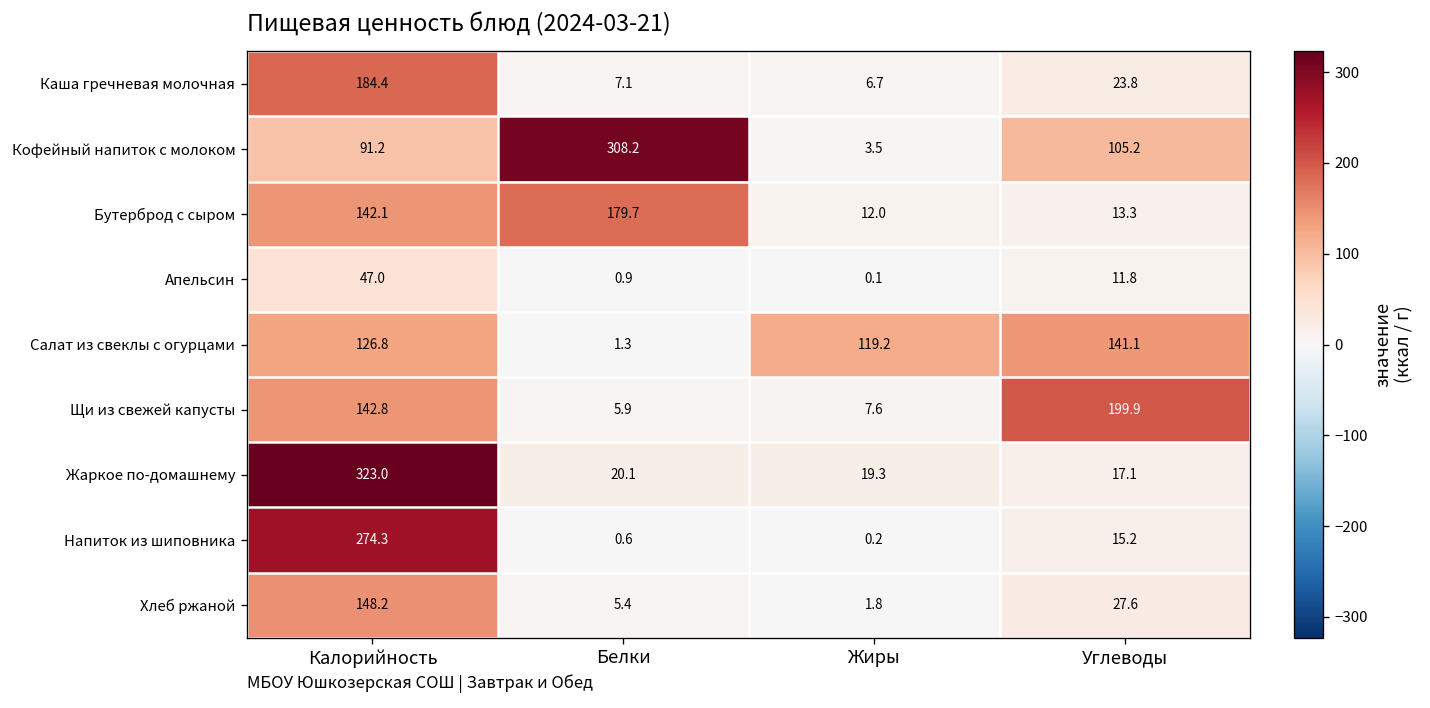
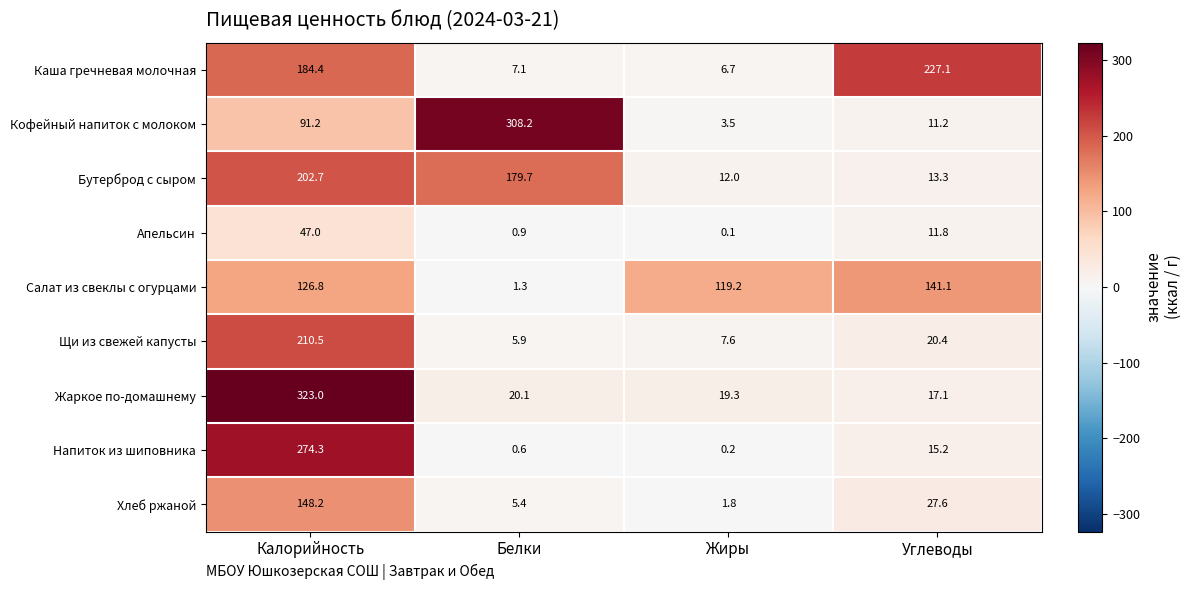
  {
    "Каша гречневая молочная": {
      "Калорийность": 184.4,
      "Белки": 7.1,
      "Жиры": 6.7,
-     "Углеводы": 23.8
+     "Углеводы": 227.1
    },
    "Кофейный напиток с молоком": {
      "Калорийность": 91.2,
      "Белки": 308.2,
      "Жиры": 3.5,
-     "Углеводы": 105.2
+     "Углеводы": 11.2
    },
    "Бутерброд с сыром": {
-     "Калорийность": 142.1,
+     "Калорийность": 202.7,
      "Белки": 179.7,
      "Жиры": 12.0,
      "Углеводы": 13.3
    },
    "Апельсин": {
      "Калорийность": 47.0,
      "Белки": 0.9,
      "Жиры": 0.1,
      "Углеводы": 11.8
    },
    "Салат из свеклы с огурцами": {
      "Калорийность": 126.8,
      "Белки": 1.3,
      "Жиры": 119.2,
      "Углеводы": 141.1
    },
    "Щи из свежей капусты": {
-     "Калорийность": 142.8,
+     "Калорийность": 210.5,
      "Белки": 5.9,
      "Жиры": 7.6,
-     "Углеводы": 199.9
+     "Углеводы": 20.4
    },
    "Жаркое по-домашнему": {
      "Калорийность": 323.0,
      "Белки": 20.1,
      "Жиры": 19.3,
      "Углеводы": 17.1
    },
    "Напиток из шиповника": {
      "Калорийность": 274.3,
      "Белки": 0.6,
      "Жиры": 0.2,
      "Углеводы": 15.2
    },
    "Хлеб ржаной": {
      "Калорийность": 148.2,
      "Белки": 5.4,
      "Жиры": 1.8,
      "Углеводы": 27.6
    }
  }
